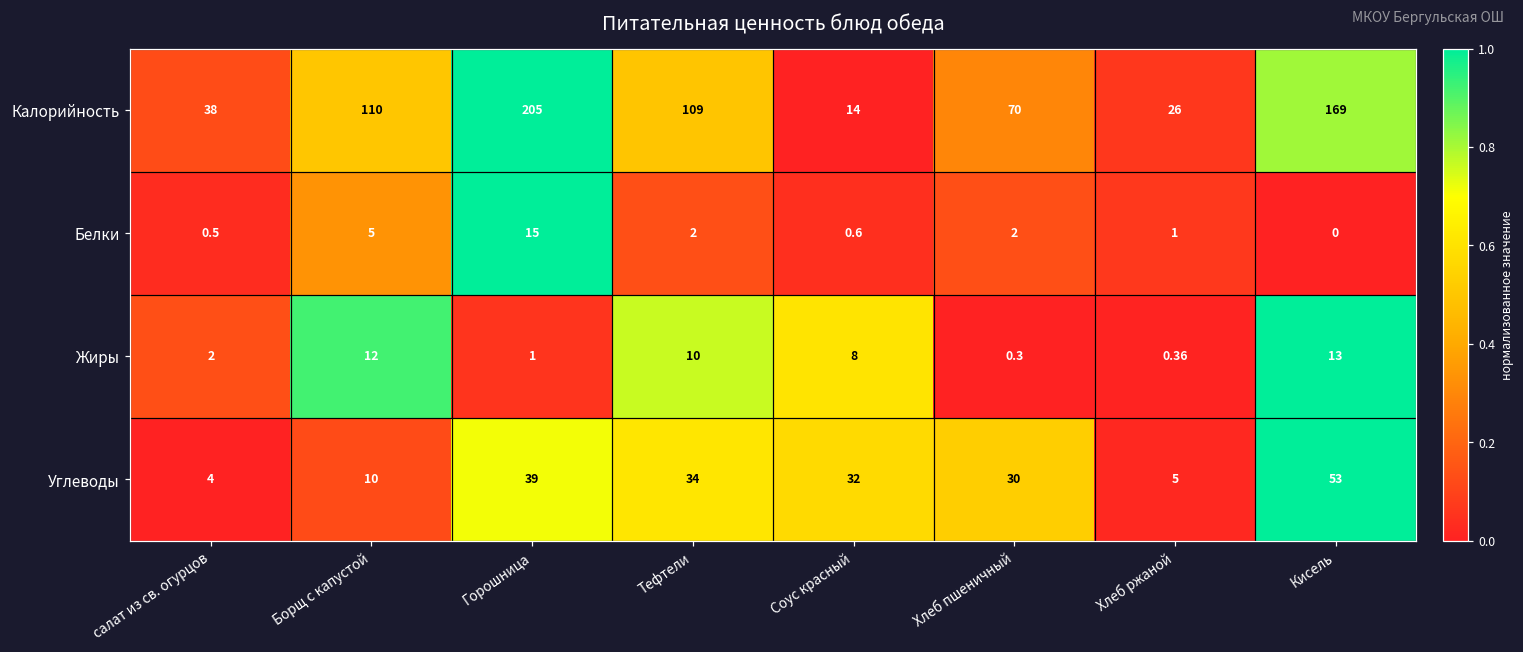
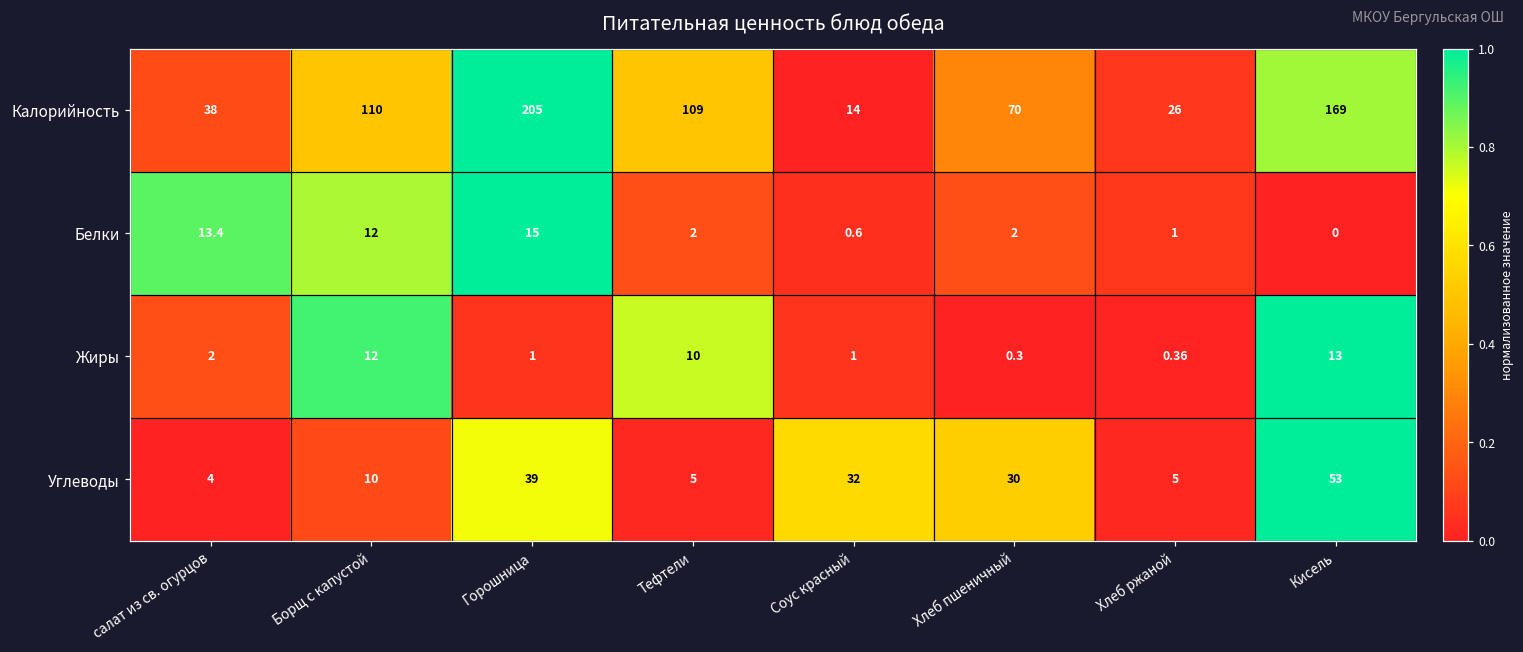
  {
    "Калорийность": {
      "салат из св. огурцов": 38,
      "Борщ с капустой": 110,
      "Горошница": 205,
      "Тефтели": 109,
      "Соус красный": 14,
      "Хлеб пшеничный": 70,
      "Хлеб ржаной": 26,
      "Кисель": 169
    },
    "Белки": {
-     "салат из св. огурцов": 0.5,
-     "Борщ с капустой": 5,
+     "салат из св. огурцов": 13.4,
+     "Борщ с капустой": 12,
      "Горошница": 15,
      "Тефтели": 2,
      "Соус красный": 0.6,
      "Хлеб пшеничный": 2,
      "Хлеб ржаной": 1,
      "Кисель": 0
    },
    "Жиры": {
      "салат из св. огурцов": 2,
      "Борщ с капустой": 12,
      "Горошница": 1,
      "Тефтели": 10,
-     "Соус красный": 8,
+     "Соус красный": 1,
      "Хлеб пшеничный": 0.3,
      "Хлеб ржаной": 0.36,
      "Кисель": 13
    },
    "Углеводы": {
      "салат из св. огурцов": 4,
      "Борщ с капустой": 10,
      "Горошница": 39,
-     "Тефтели": 34,
+     "Тефтели": 5,
      "Соус красный": 32,
      "Хлеб пшеничный": 30,
      "Хлеб ржаной": 5,
      "Кисель": 53
    }
  }
